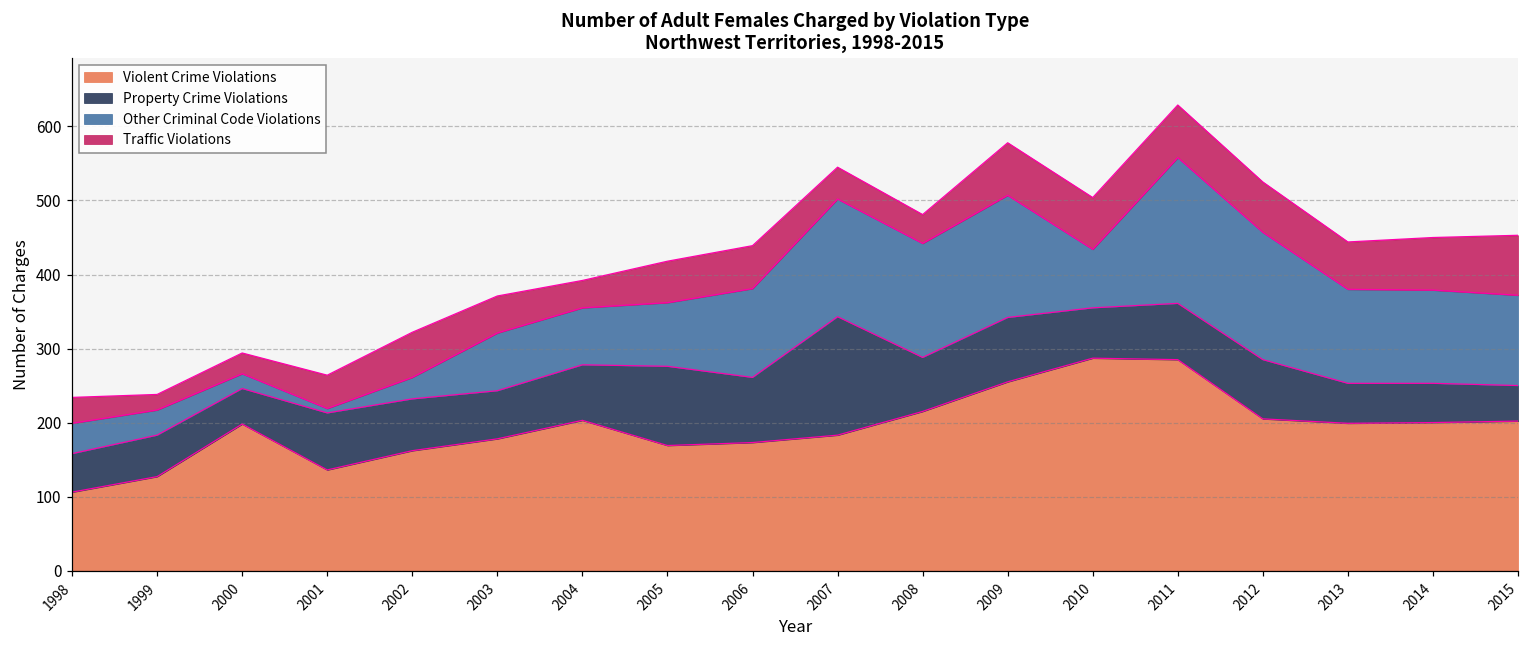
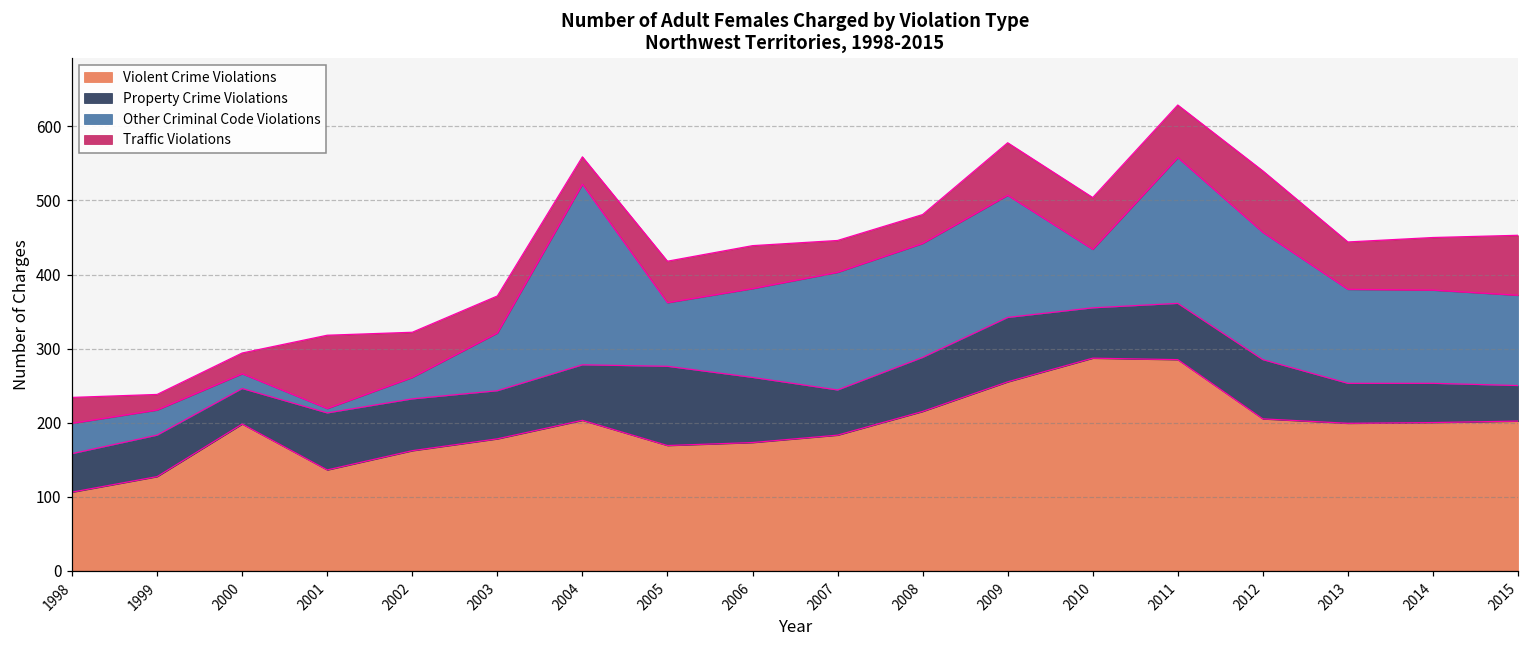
  {
    "Violent Crime Violations": {
      "1998": 110,
      "1999": 130,
      "2000": 200,
      "2001": 140,
      "2002": 160,
      "2003": 180,
      "2004": 200,
      "2005": 170,
      "2006": 170,
      "2007": 180,
      "2008": 220,
      "2009": 260,
      "2010": 290,
      "2011": 290,
      "2012": 210,
      "2013": 200,
      "2014": 200,
      "2015": 200
    },
    "Property Crime Violations": {
      "1998": 50,
      "1999": 60,
      "2000": 50,
      "2001": 80,
      "2002": 70,
      "2003": 70,
      "2004": 80,
      "2005": 110,
      "2006": 90,
-     "2007": 160,
+     "2007": 60,
      "2008": 70,
      "2009": 90,
      "2010": 70,
      "2011": 80,
      "2012": 80,
      "2013": 50,
      "2014": 50,
      "2015": 50
    },
    "Other Criminal Code Violations": {
      "1998": 40,
      "1999": 30,
      "2000": 20,
      "2001": 10,
      "2002": 30,
      "2003": 80,
-     "2004": 80,
+     "2004": 240,
      "2005": 90,
      "2006": 120,
      "2007": 160,
      "2008": 150,
      "2009": 170,
      "2010": 80,
      "2011": 200,
      "2012": 170,
      "2013": 130,
      "2014": 130,
      "2015": 120
    },
    "Traffic Violations": {
      "1998": 40,
      "1999": 20,
      "2000": 30,
-     "2001": 50,
+     "2001": 100,
      "2002": 60,
      "2003": 50,
      "2004": 40,
      "2005": 60,
      "2006": 60,
      "2007": 40,
      "2008": 40,
      "2009": 70,
      "2010": 70,
      "2011": 70,
-     "2012": 70,
+     "2012": 80,
      "2013": 60,
      "2014": 70,
      "2015": 80
    }
  }
